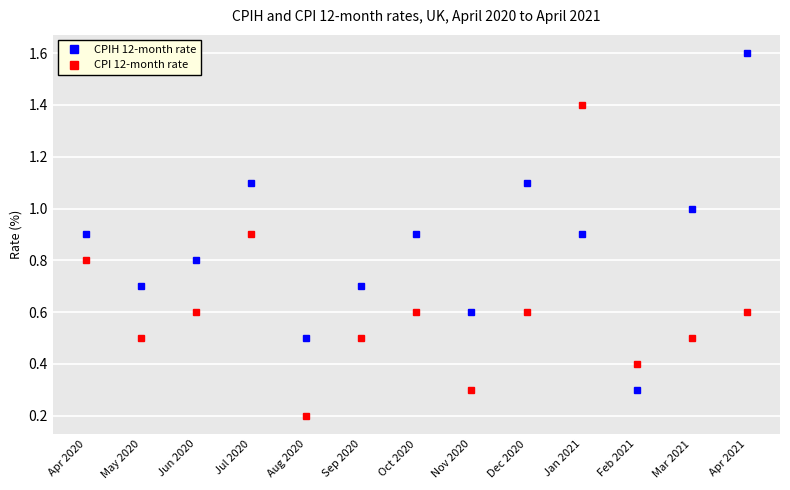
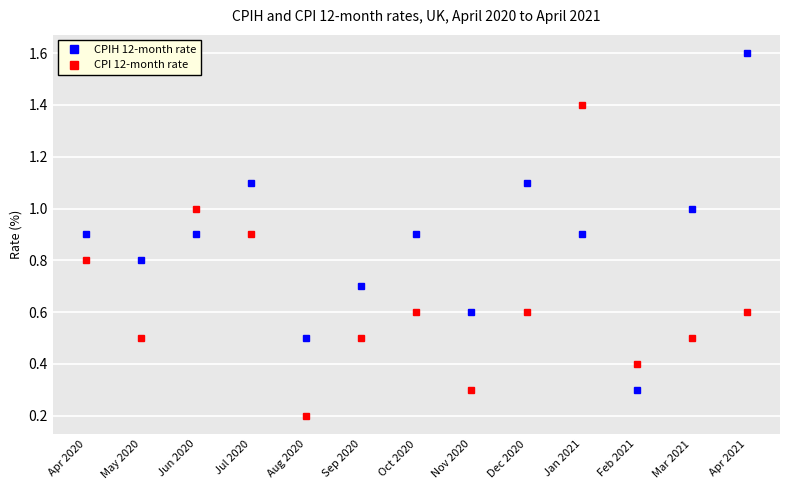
  {
    "CPIH 12-month rate": {
      "Apr 2020": 0.9,
-     "May 2020": 0.7,
-     "Jun 2020": 0.8,
+     "May 2020": 0.8,
+     "Jun 2020": 0.9,
      "Jul 2020": 1.1,
      "Aug 2020": 0.5,
      "Sep 2020": 0.7,
      "Oct 2020": 0.9,
      "Nov 2020": 0.6,
      "Dec 2020": 1.1,
      "Jan 2021": 0.9,
      "Feb 2021": 0.3,
      "Mar 2021": 1.0,
      "Apr 2021": 1.6
    },
    "CPI 12-month rate": {
      "Apr 2020": 0.8,
      "May 2020": 0.5,
-     "Jun 2020": 0.6,
+     "Jun 2020": 1.0,
      "Jul 2020": 0.9,
      "Aug 2020": 0.2,
      "Sep 2020": 0.5,
      "Oct 2020": 0.6,
      "Nov 2020": 0.3,
      "Dec 2020": 0.6,
      "Jan 2021": 1.4,
      "Feb 2021": 0.4,
      "Mar 2021": 0.5,
      "Apr 2021": 0.6
    }
  }
